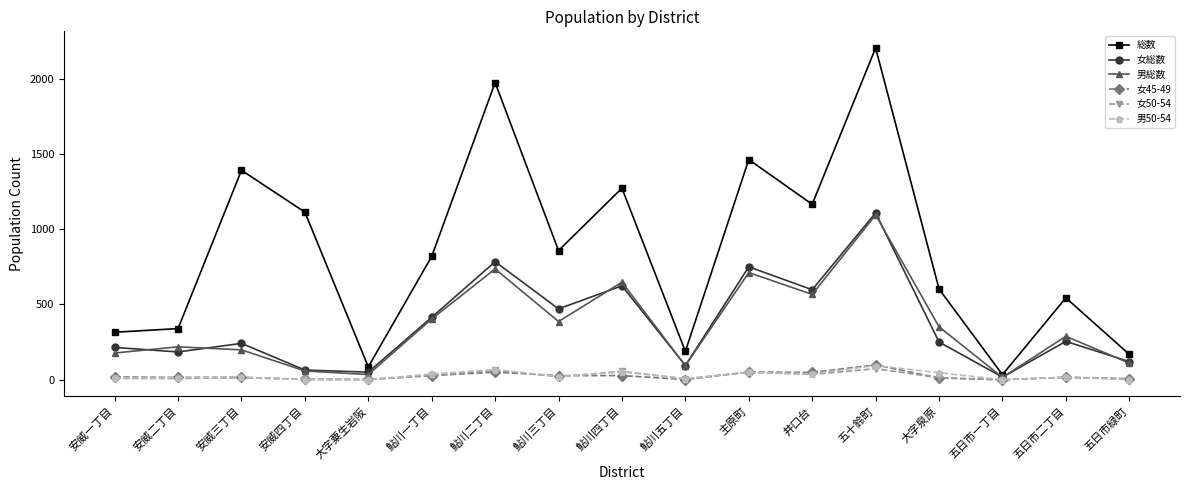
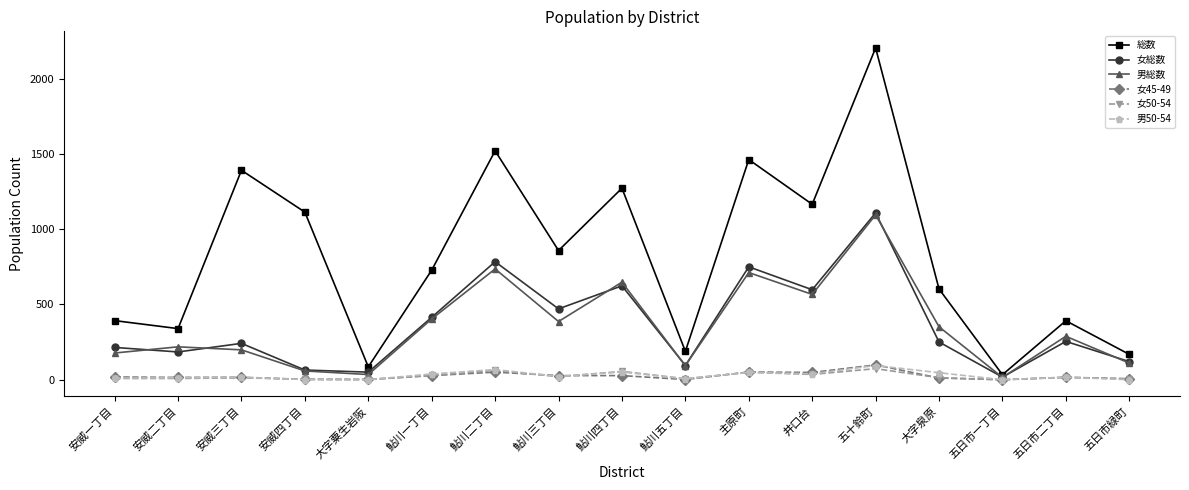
  {
    "総数": {
-     "安威一丁目": 320,
+     "安威一丁目": 390,
      "安威二丁目": 340,
      "安威三丁目": 1390,
      "安威四丁目": 1110,
      "大字粟生岩阪": 90,
-     "鮎川一丁目": 820,
-     "鮎川二丁目": 1970,
+     "鮎川一丁目": 730,
+     "鮎川二丁目": 1520,
      "鮎川三丁目": 860,
      "鮎川四丁目": 1270,
      "鮎川五丁目": 190,
      "主原町": 1460,
      "井口台": 1170,
      "五十鈴町": 2200,
      "大字泉原": 600,
-     "五日市二丁目": 540,
+     "五日市二丁目": 390,
      "五日市緑町": 170
    }
  }
